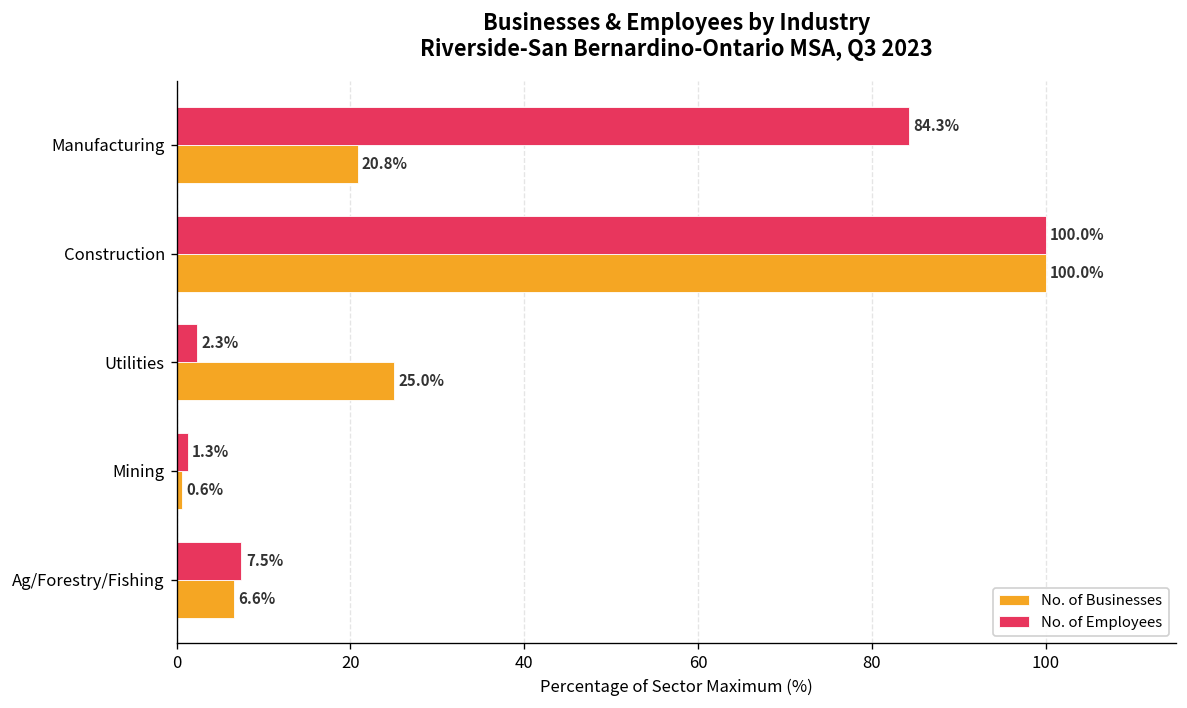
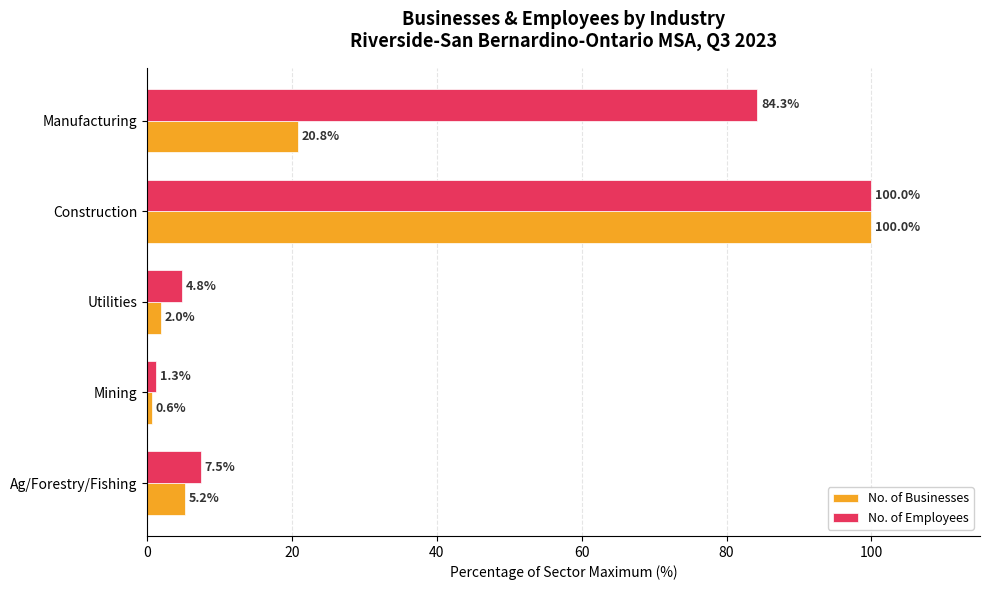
  {
    "No. of Businesses": {
      "Manufacturing": "20.8%",
      "Construction": "100.0%",
-     "Utilities": "25.0%",
+     "Utilities": "2.0%",
      "Mining": "0.6%",
-     "Ag/Forestry/Fishing": "6.6%"
+     "Ag/Forestry/Fishing": "5.2%"
    },
    "No. of Employees": {
      "Manufacturing": "84.3%",
      "Construction": "100.0%",
-     "Utilities": "2.3%",
+     "Utilities": "4.8%",
      "Mining": "1.3%",
      "Ag/Forestry/Fishing": "7.5%"
    }
  }
